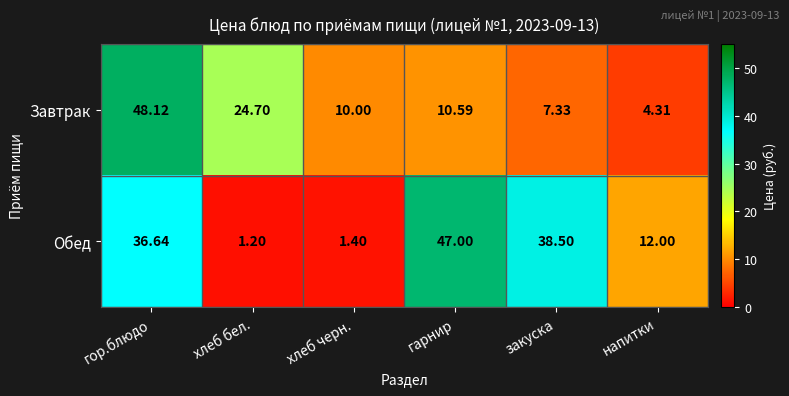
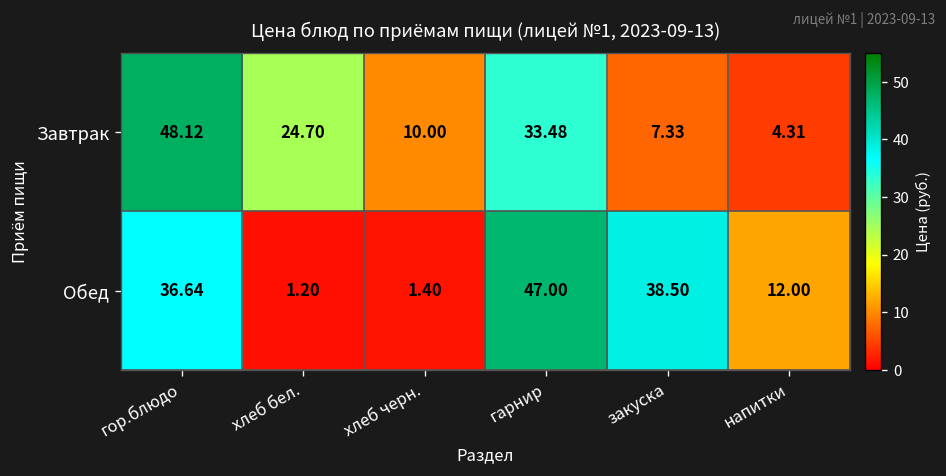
  {
    "Завтрак": {
      "гор.блюдо": 48.12,
      "хлеб бел.": 24.70,
      "хлеб черн.": 10.00,
-     "гарнир": 10.59,
+     "гарнир": 33.48,
      "закуска": 7.33,
      "напитки": 4.31
    },
    "Обед": {
      "гор.блюдо": 36.64,
      "хлеб бел.": 1.20,
      "хлеб черн.": 1.40,
      "гарнир": 47.00,
      "закуска": 38.50,
      "напитки": 12.00
    }
  }
